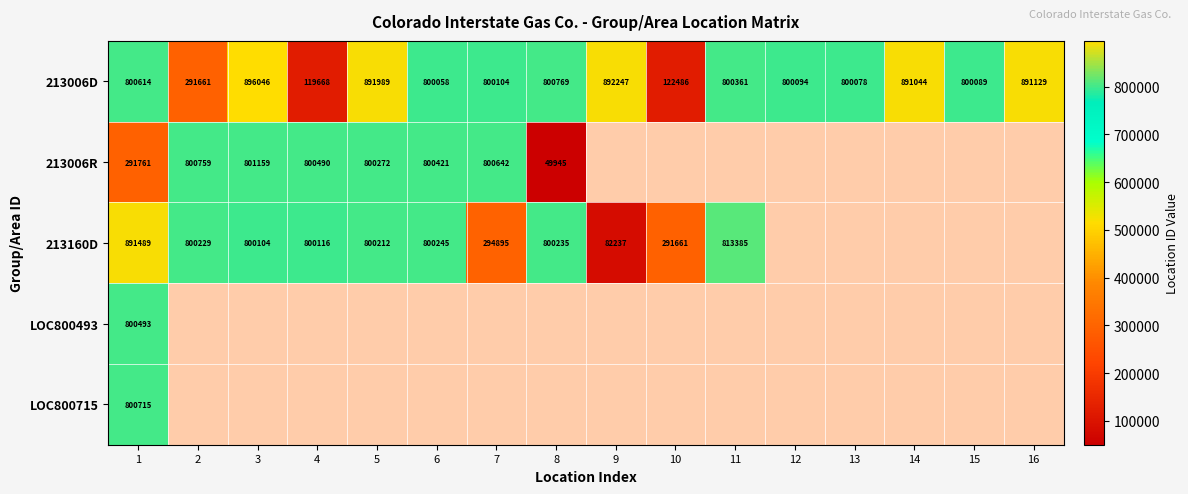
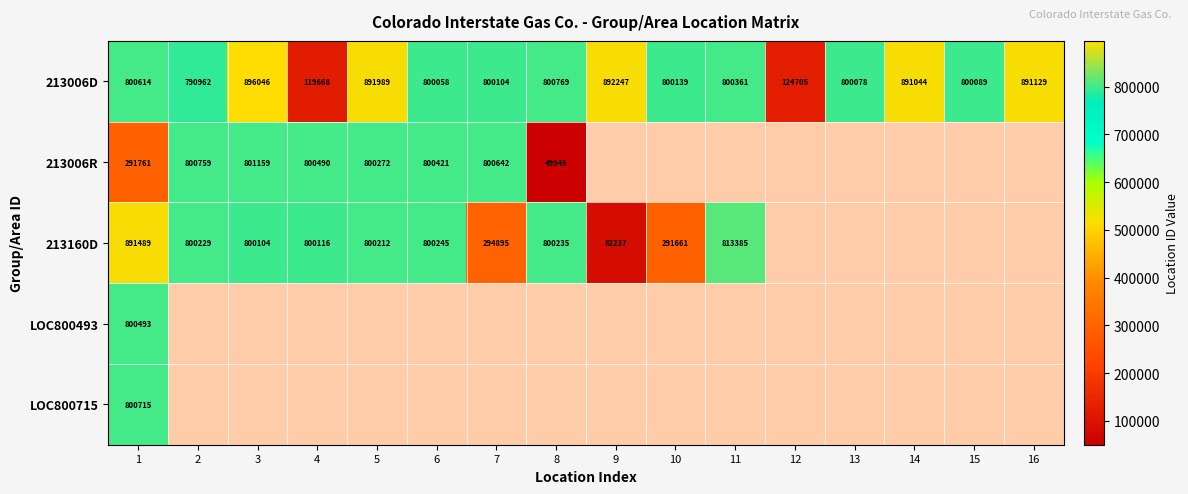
  {
    "213006D": {
      "1": 800614,
-     "2": 291661,
+     "2": 790962,
      "3": 896046,
      "4": 119668,
      "5": 891989,
      "6": 800058,
      "7": 800104,
      "8": 800769,
      "9": 892247,
-     "10": 122486,
+     "10": 800139,
      "11": 800361,
-     "12": 800094,
+     "12": 124705,
      "13": 800078,
      "14": 891044,
      "15": 800089,
      "16": 891129
    },
    "213006R": {
      "1": 291761,
      "2": 800759,
      "3": 801159,
      "4": 800490,
      "5": 800272,
      "6": 800421,
      "7": 800642,
      "8": 49945
    },
    "213160D": {
      "1": 891489,
      "2": 800229,
      "3": 800104,
      "4": 800116,
      "5": 800212,
      "6": 800245,
      "7": 294895,
      "8": 800235,
      "9": 82237,
      "10": 291661,
      "11": 813385
    },
    "LOC800493": {
      "1": 800493
    },
    "LOC800715": {
      "1": 800715
    }
  }
